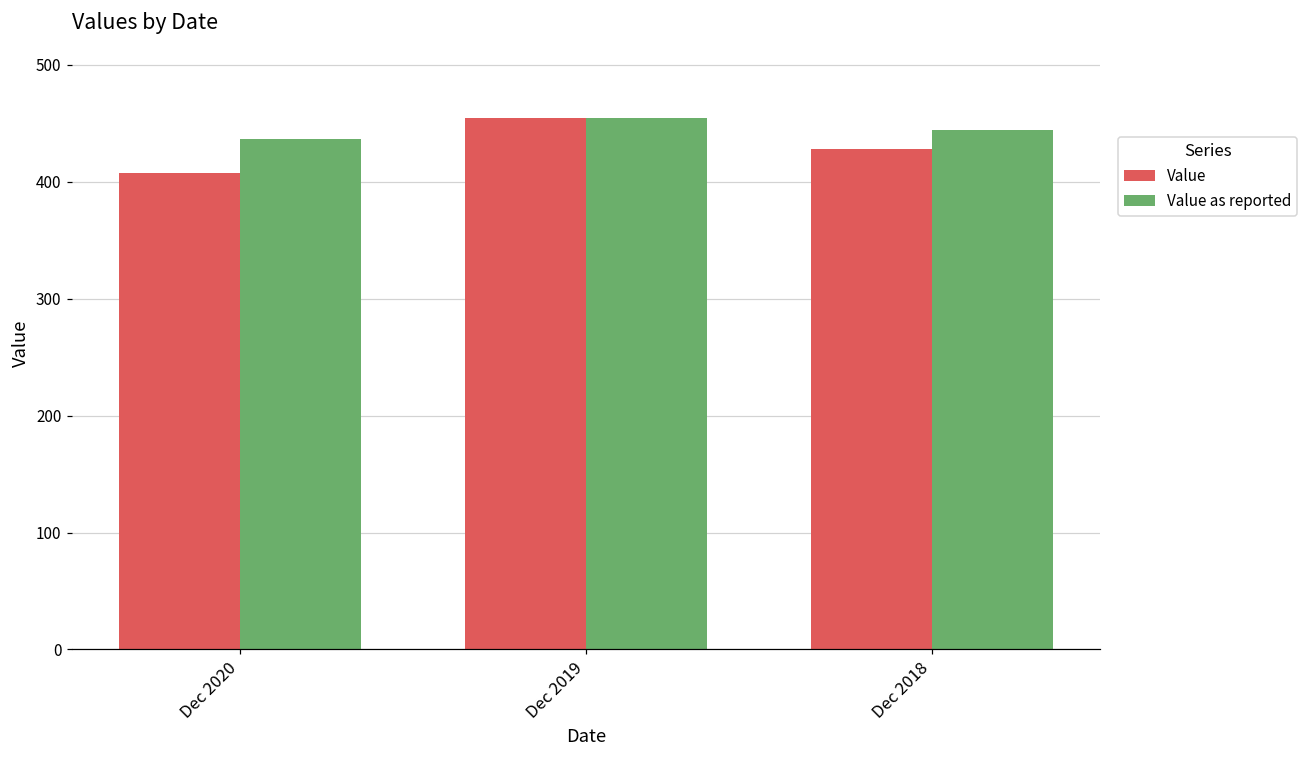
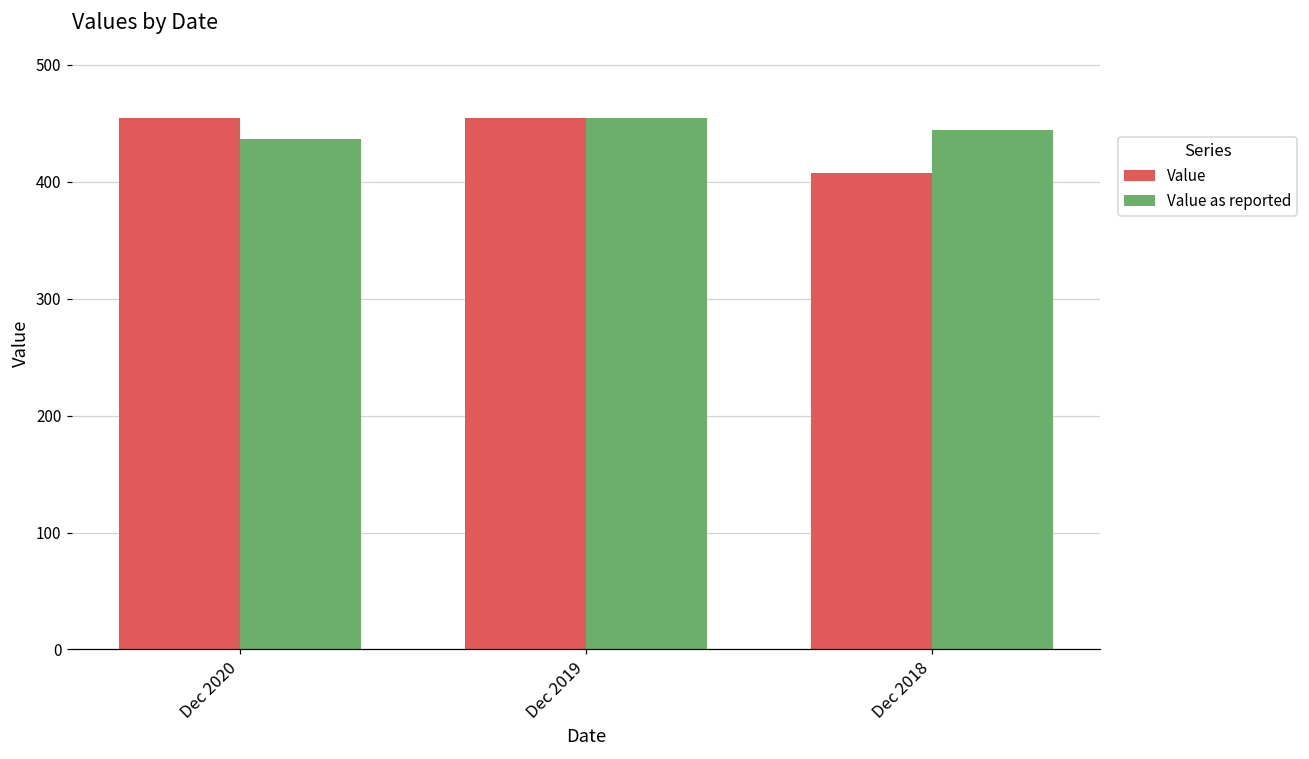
  {
    "Value": {
-     "Dec 2020": 407,
+     "Dec 2020": 454,
      "Dec 2019": 455,
-     "Dec 2018": 428
+     "Dec 2018": 408
    },
    "Value as reported": {
      "Dec 2020": 437,
      "Dec 2019": 455,
      "Dec 2018": 444
    }
  }
